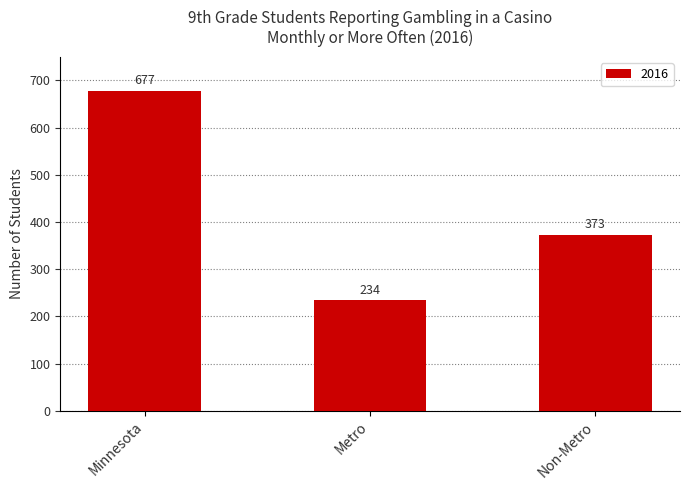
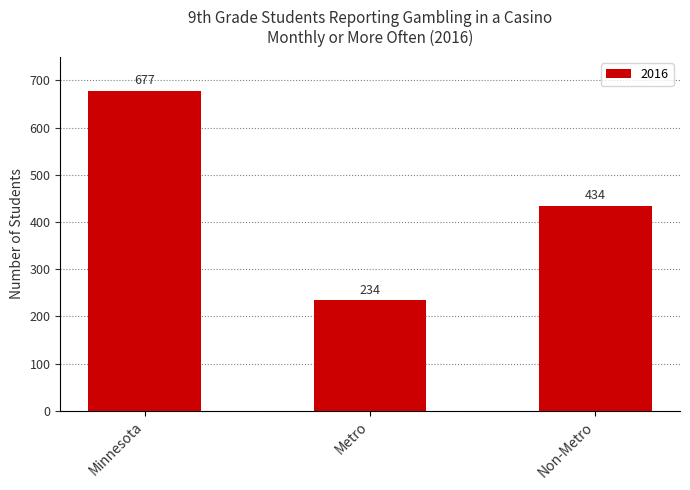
  {
    "Minnesota": 677,
    "Metro": 234,
-   "Non-Metro": 373
+   "Non-Metro": 434
  }
